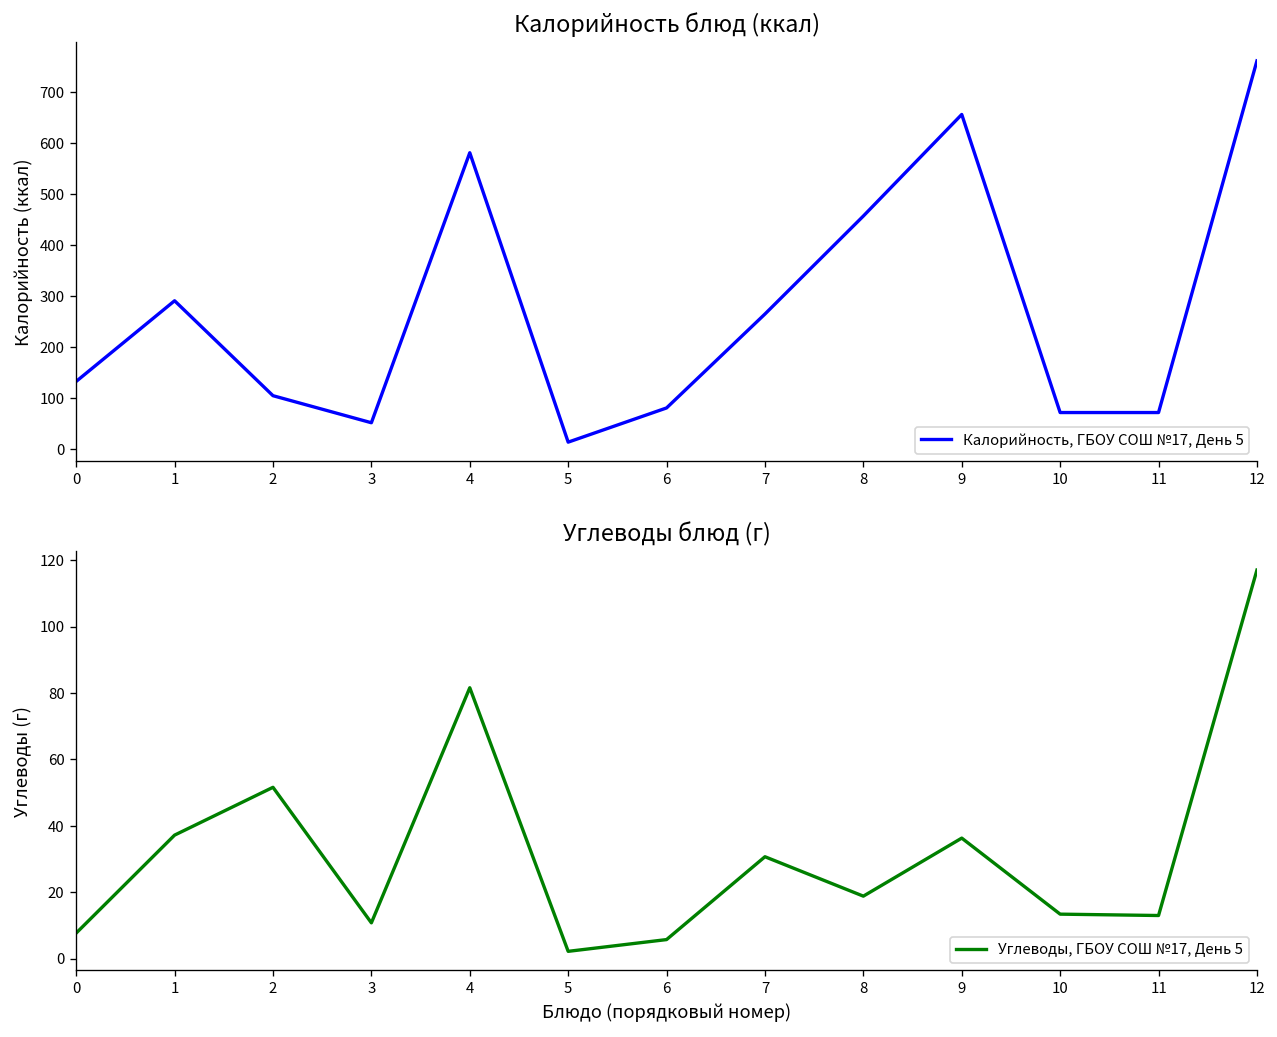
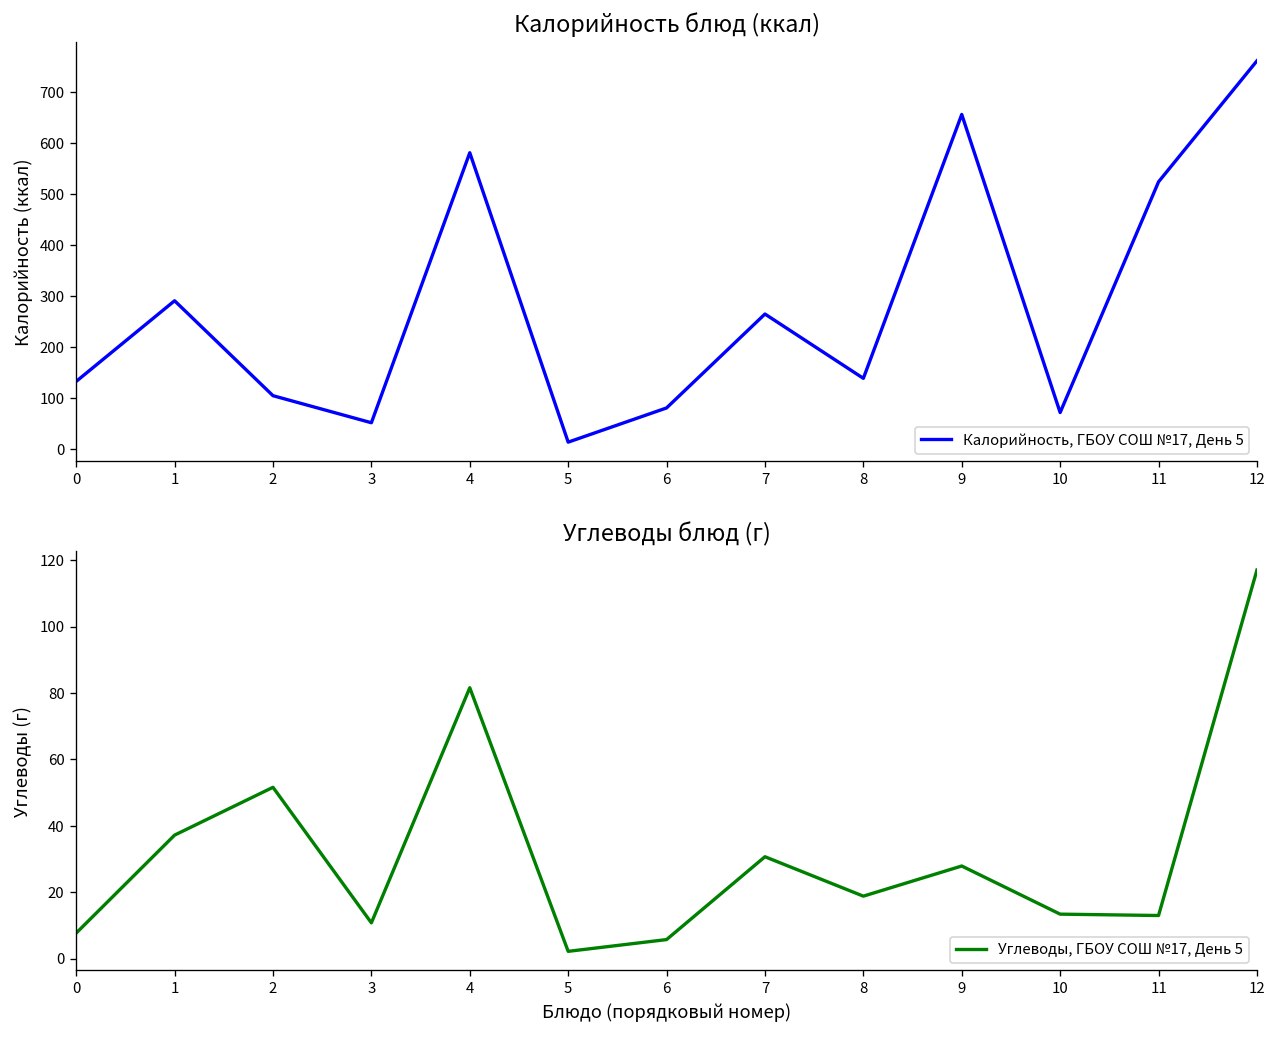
  {
    "Калорийность блюд (ккал)": {
      "0": 130,
      "1": 290,
      "2": 110,
      "3": 50,
      "4": 580,
      "5": 10,
      "6": 80,
      "7": 270,
-     "8": 460,
+     "8": 140,
      "9": 660,
      "10": 70,
-     "11": 70,
+     "11": 520,
      "12": 760
    },
    "Углеводы блюд (г)": {
      "0": 8,
      "1": 37,
      "2": 52,
      "3": 11,
      "4": 82,
      "5": 2,
      "6": 6,
      "7": 31,
      "8": 19,
-     "9": 36,
+     "9": 28,
      "10": 13,
      "11": 13,
      "12": 117
    }
  }
